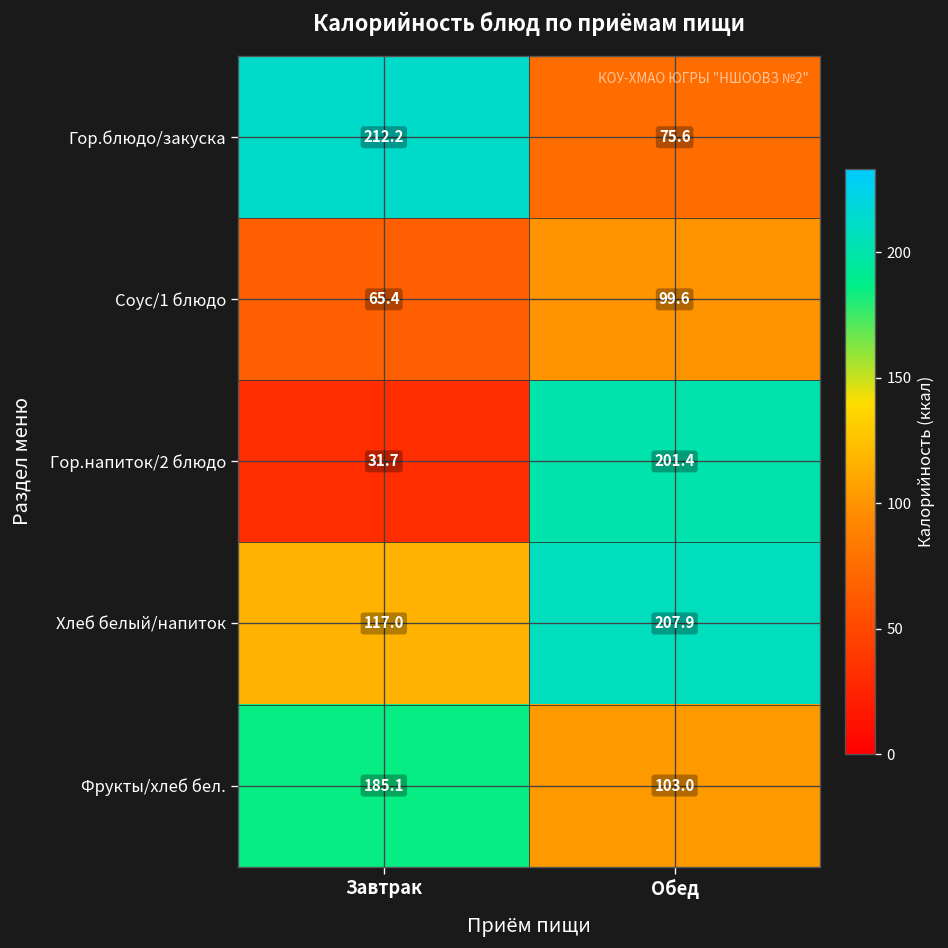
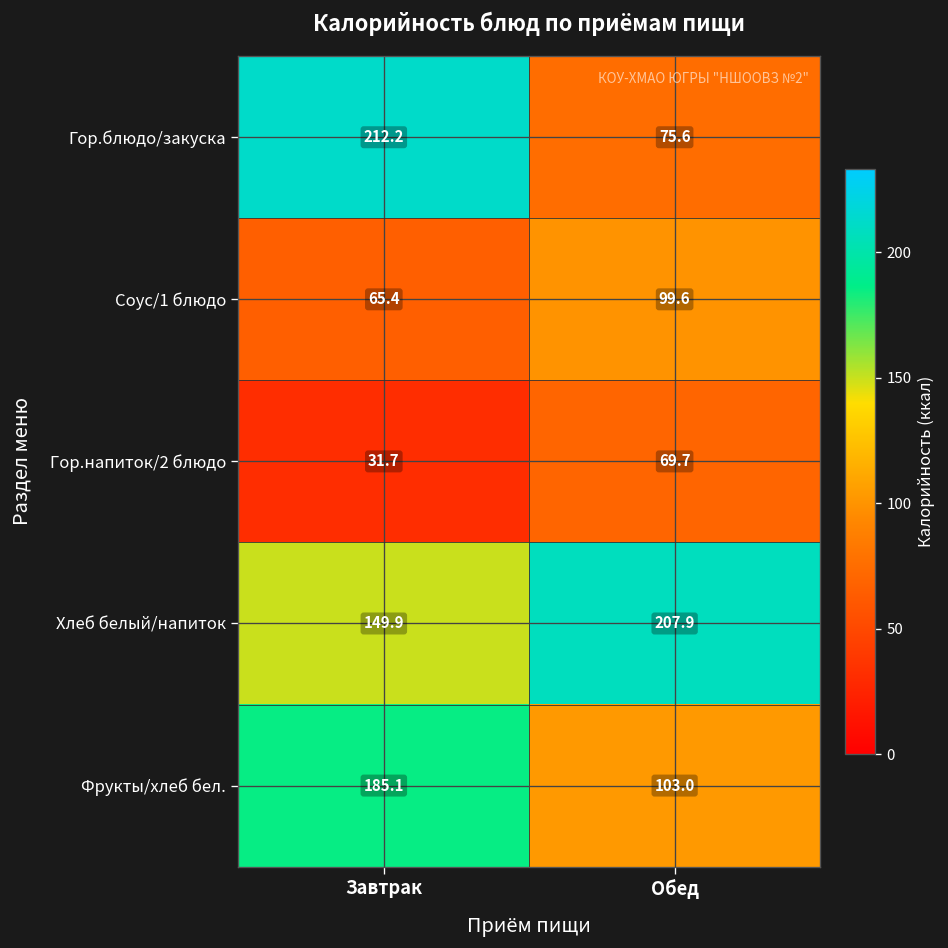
  {
    "Гор.напиток/2 блюдо": {
-     "Обед": 201.4
+     "Обед": 69.7
    },
    "Хлеб белый/напиток": {
-     "Завтрак": 117.0
+     "Завтрак": 149.9
    }
  }
